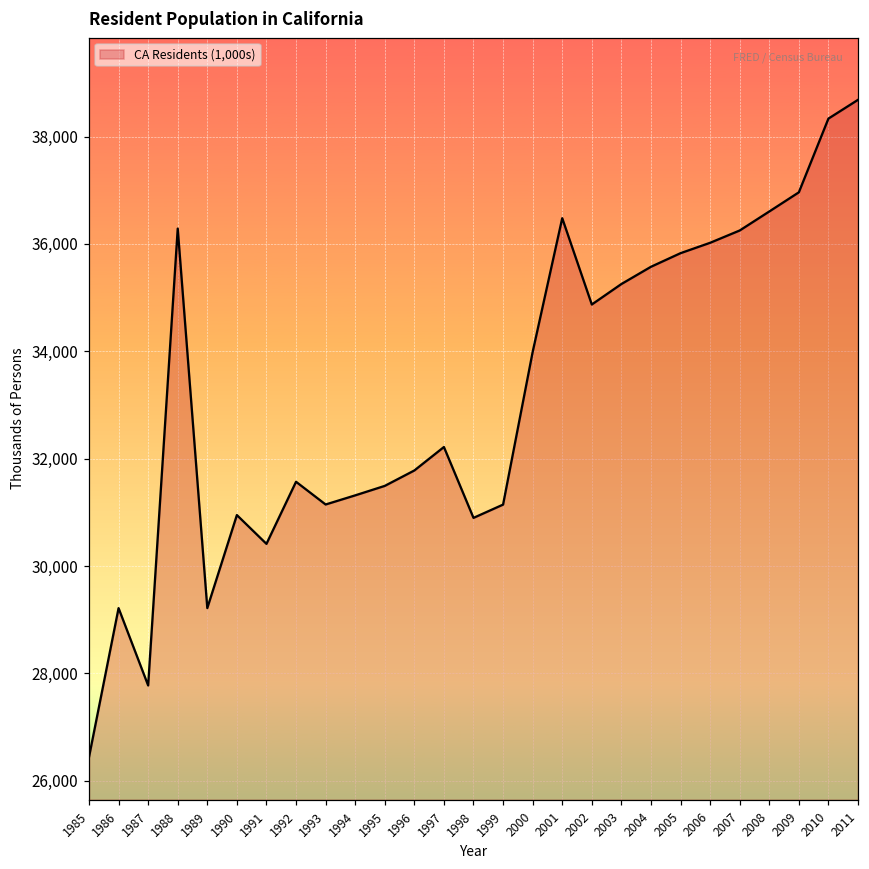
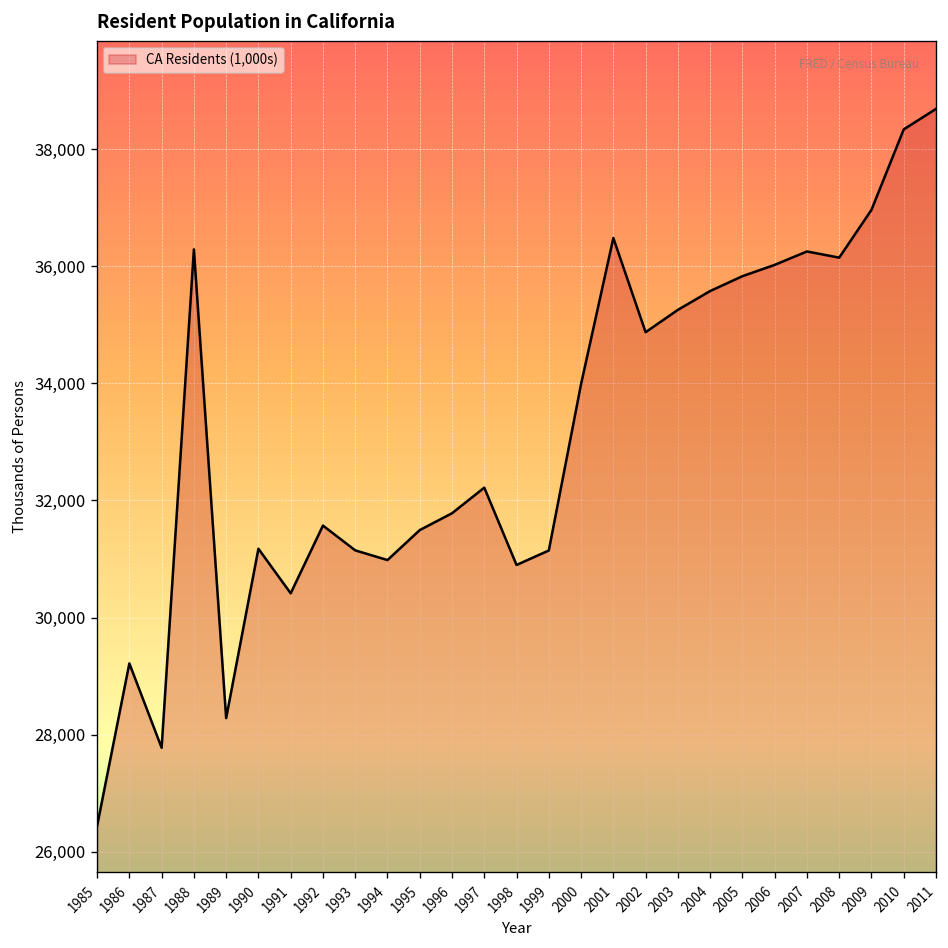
  {
    "1985": "26,400",
    "1986": "29,200",
    "1987": "27,800",
    "1988": "36,300",
-   "1989": "29,200",
-   "1990": "31,000",
+   "1989": "28,300",
+   "1990": "31,200",
    "1991": "30,400",
    "1992": "31,600",
    "1993": "31,100",
-   "1994": "31,300",
+   "1994": "31,000",
    "1995": "31,500",
    "1996": "31,800",
    "1997": "32,200",
    "1998": "30,900",
    "1999": "31,100",
    "2000": "34,000",
    "2001": "36,500",
    "2002": "34,900",
    "2003": "35,300",
    "2004": "35,600",
    "2005": "35,800",
    "2006": "36,000",
    "2007": "36,300",
-   "2008": "36,600",
+   "2008": "36,100",
    "2009": "37,000",
    "2010": "38,300",
    "2011": "38,700"
  }
